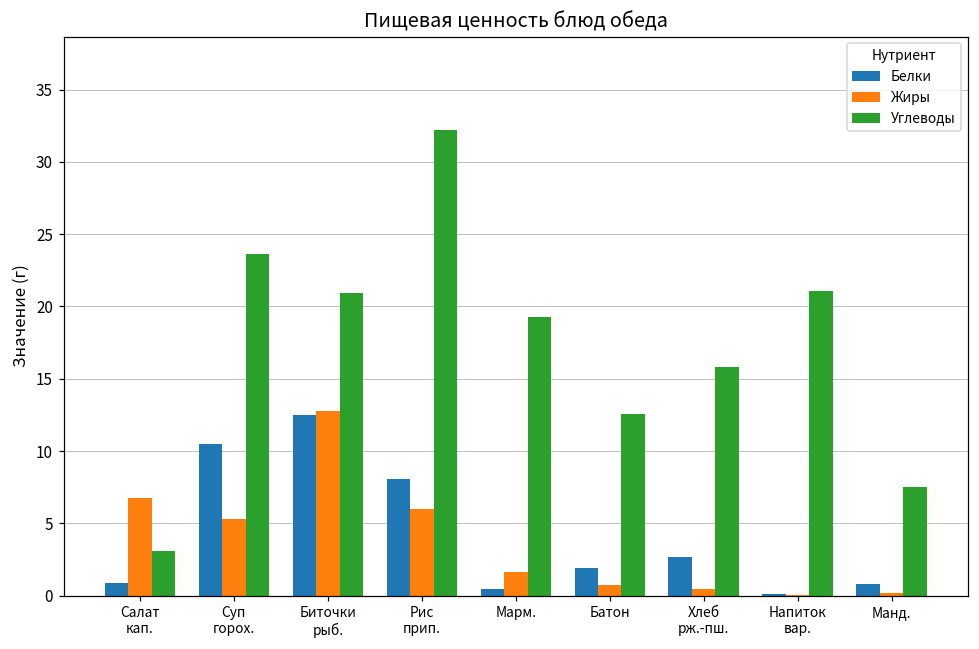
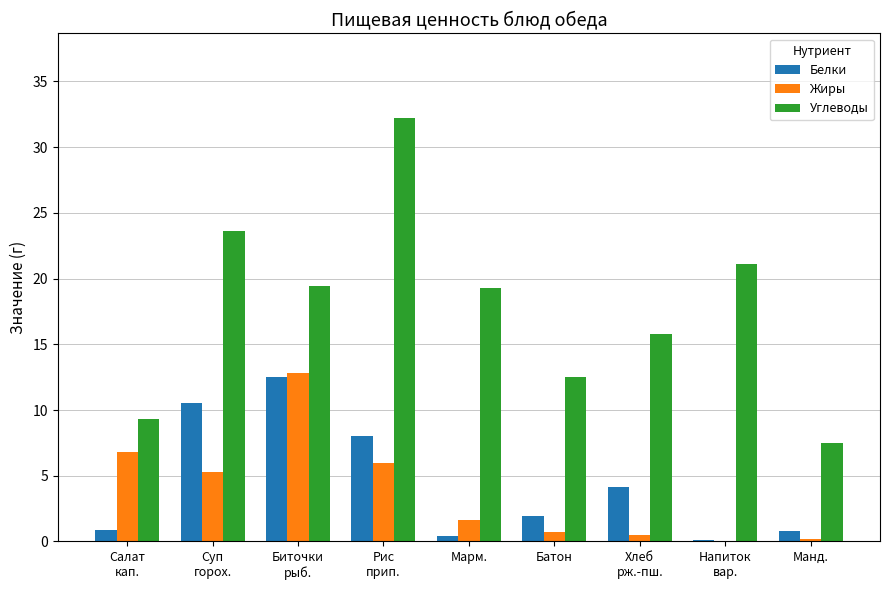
  {
    "Белки": {
      "Салат кап.": 0.9,
      "Суп горох.": 10.5,
      "Биточки рыб.": 12.5,
      "Рис прип.": 8.0,
      "Марм.": 0.5,
      "Батон": 1.9,
-     "Хлеб рж.-пш.": 2.6,
+     "Хлеб рж.-пш.": 4.1,
      "Манд.": 0.8
    },
    "Жиры": {
      "Салат кап.": 6.8,
      "Суп горох.": 5.3,
      "Биточки рыб.": 12.8,
      "Рис прип.": 6.0,
      "Марм.": 1.6,
      "Батон": 0.8,
      "Хлеб рж.-пш.": 0.5,
      "Манд.": 0.2
    },
    "Углеводы": {
-     "Салат кап.": 3.1,
+     "Салат кап.": 9.3,
      "Суп горох.": 23.6,
-     "Биточки рыб.": 20.9,
+     "Биточки рыб.": 19.4,
      "Рис прип.": 32.2,
      "Марм.": 19.3,
      "Батон": 12.5,
      "Хлеб рж.-пш.": 15.8,
      "Напиток вар.": 21.1,
      "Манд.": 7.5
    }
  }
